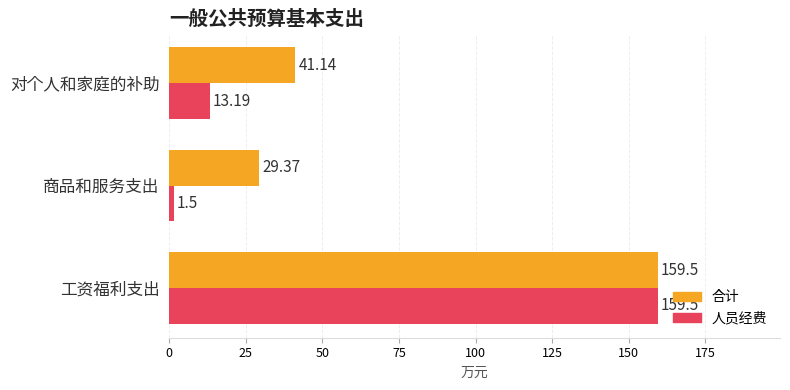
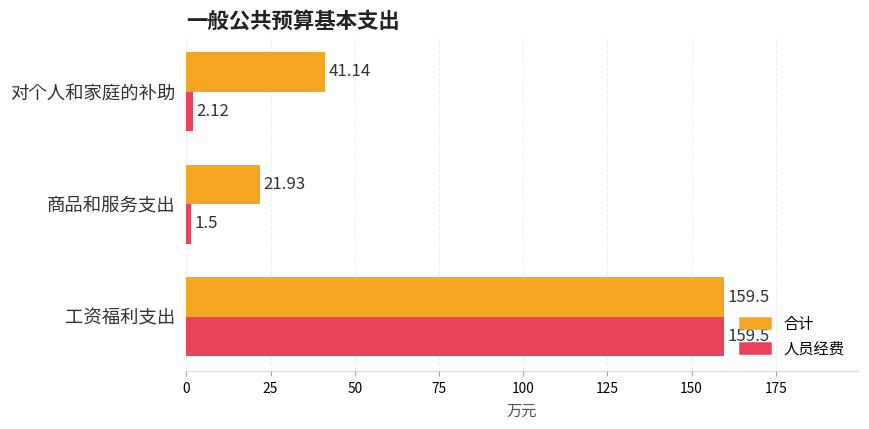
  {
    "合计": {
      "对个人和家庭的补助": 41.14,
-     "商品和服务支出": 29.37,
+     "商品和服务支出": 21.93,
      "工资福利支出": 159.5
    },
    "人员经费": {
-     "对个人和家庭的补助": 13.19,
+     "对个人和家庭的补助": 2.12,
      "商品和服务支出": 1.5,
      "工资福利支出": 159.5
    }
  }
